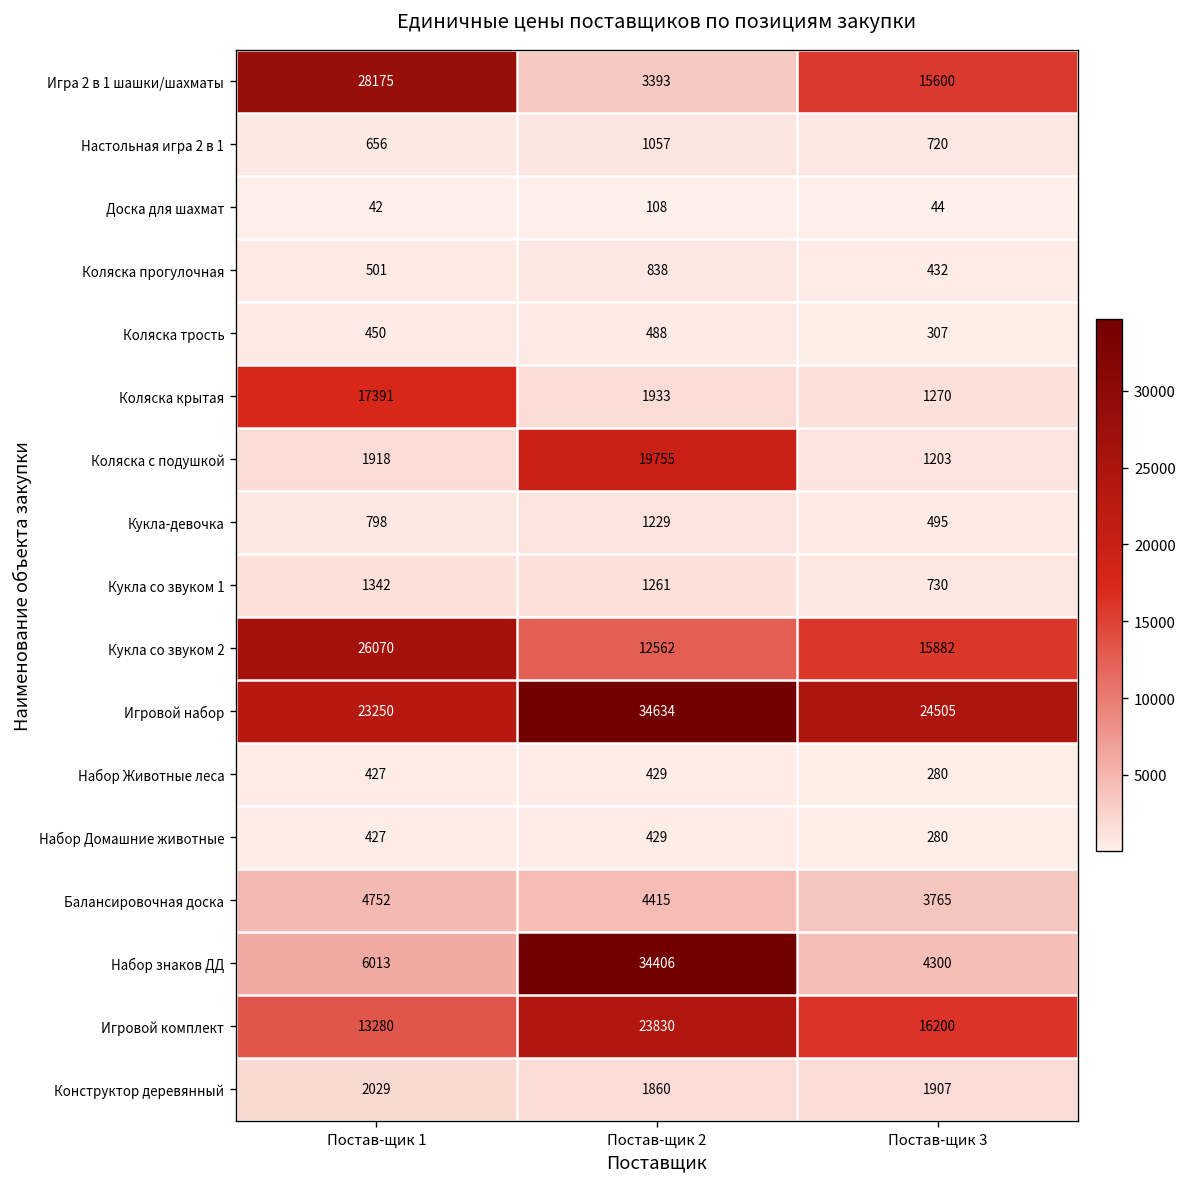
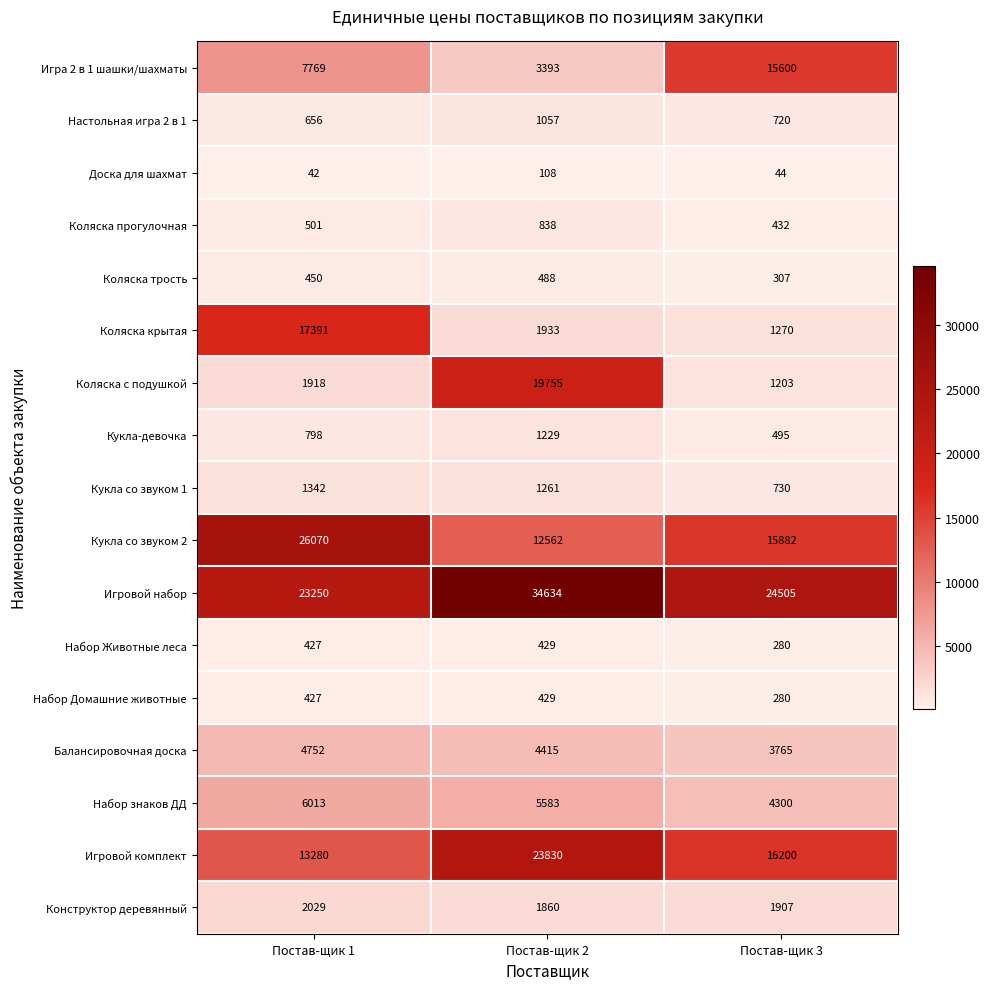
  {
    "Игра 2 в 1 шашки/шахматы": {
-     "Постав-щик 1": 28175,
+     "Постав-щик 1": 7769,
      "Постав-щик 2": 3393,
      "Постав-щик 3": 15600
    },
    "Настольная игра 2 в 1": {
      "Постав-щик 1": 656,
      "Постав-щик 2": 1057,
      "Постав-щик 3": 720
    },
    "Доска для шахмат": {
      "Постав-щик 1": 42,
      "Постав-щик 2": 108,
      "Постав-щик 3": 44
    },
    "Коляска прогулочная": {
      "Постав-щик 1": 501,
      "Постав-щик 2": 838,
      "Постав-щик 3": 432
    },
    "Коляска трость": {
      "Постав-щик 1": 450,
      "Постав-щик 2": 488,
      "Постав-щик 3": 307
    },
    "Коляска крытая": {
      "Постав-щик 1": 17391,
      "Постав-щик 2": 1933,
      "Постав-щик 3": 1270
    },
    "Коляска с подушкой": {
      "Постав-щик 1": 1918,
      "Постав-щик 2": 19755,
      "Постав-щик 3": 1203
    },
    "Кукла-девочка": {
      "Постав-щик 1": 798,
      "Постав-щик 2": 1229,
      "Постав-щик 3": 495
    },
    "Кукла со звуком 1": {
      "Постав-щик 1": 1342,
      "Постав-щик 2": 1261,
      "Постав-щик 3": 730
    },
    "Кукла со звуком 2": {
      "Постав-щик 1": 26070,
      "Постав-щик 2": 12562,
      "Постав-щик 3": 15882
    },
    "Игровой набор": {
      "Постав-щик 1": 23250,
      "Постав-щик 2": 34634,
      "Постав-щик 3": 24505
    },
    "Набор Животные леса": {
      "Постав-щик 1": 427,
      "Постав-щик 2": 429,
      "Постав-щик 3": 280
    },
    "Набор Домашние животные": {
      "Постав-щик 1": 427,
      "Постав-щик 2": 429,
      "Постав-щик 3": 280
    },
    "Балансировочная доска": {
      "Постав-щик 1": 4752,
      "Постав-щик 2": 4415,
      "Постав-щик 3": 3765
    },
    "Набор знаков ДД": {
      "Постав-щик 1": 6013,
-     "Постав-щик 2": 34406,
+     "Постав-щик 2": 5583,
      "Постав-щик 3": 4300
    },
    "Игровой комплект": {
      "Постав-щик 1": 13280,
      "Постав-щик 2": 23830,
      "Постав-щик 3": 16200
    },
    "Конструктор деревянный": {
      "Постав-щик 1": 2029,
      "Постав-щик 2": 1860,
      "Постав-щик 3": 1907
    }
  }
